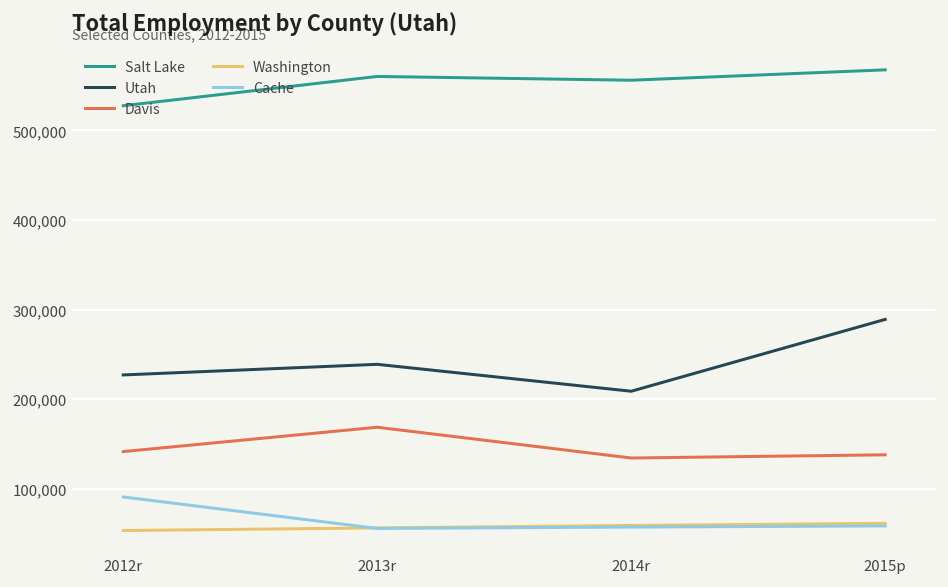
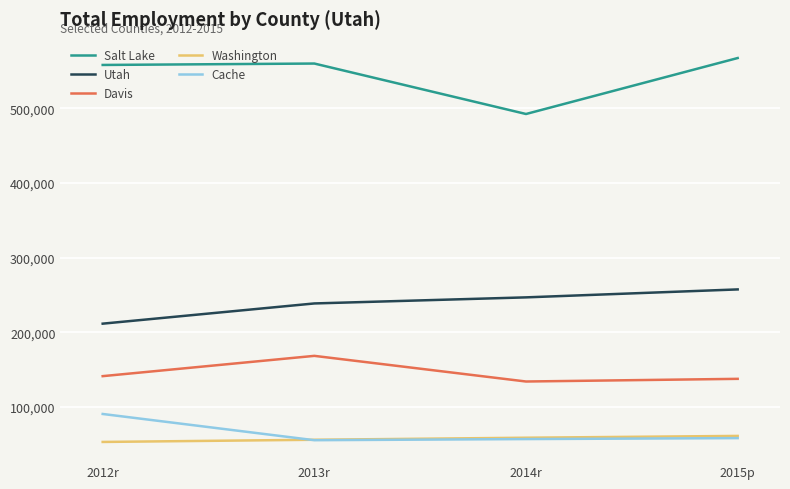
  {
    "Salt Lake": {
-     "2012r": "530,000",
+     "2012r": "560,000",
      "2013r": "560,000",
-     "2014r": "560,000",
+     "2014r": "490,000",
      "2015p": "570,000"
    },
    "Utah": {
-     "2012r": "230,000",
+     "2012r": "210,000",
      "2013r": "240,000",
-     "2014r": "210,000",
-     "2015p": "290,000"
+     "2014r": "250,000",
+     "2015p": "260,000"
    },
    "Davis": {
      "2012r": "140,000",
      "2013r": "170,000",
      "2014r": "130,000",
      "2015p": "140,000"
    },
    "Washington": {
      "2012r": "50,000"
    },
    "Cache": {
      "2012r": "90,000"
    }
  }
